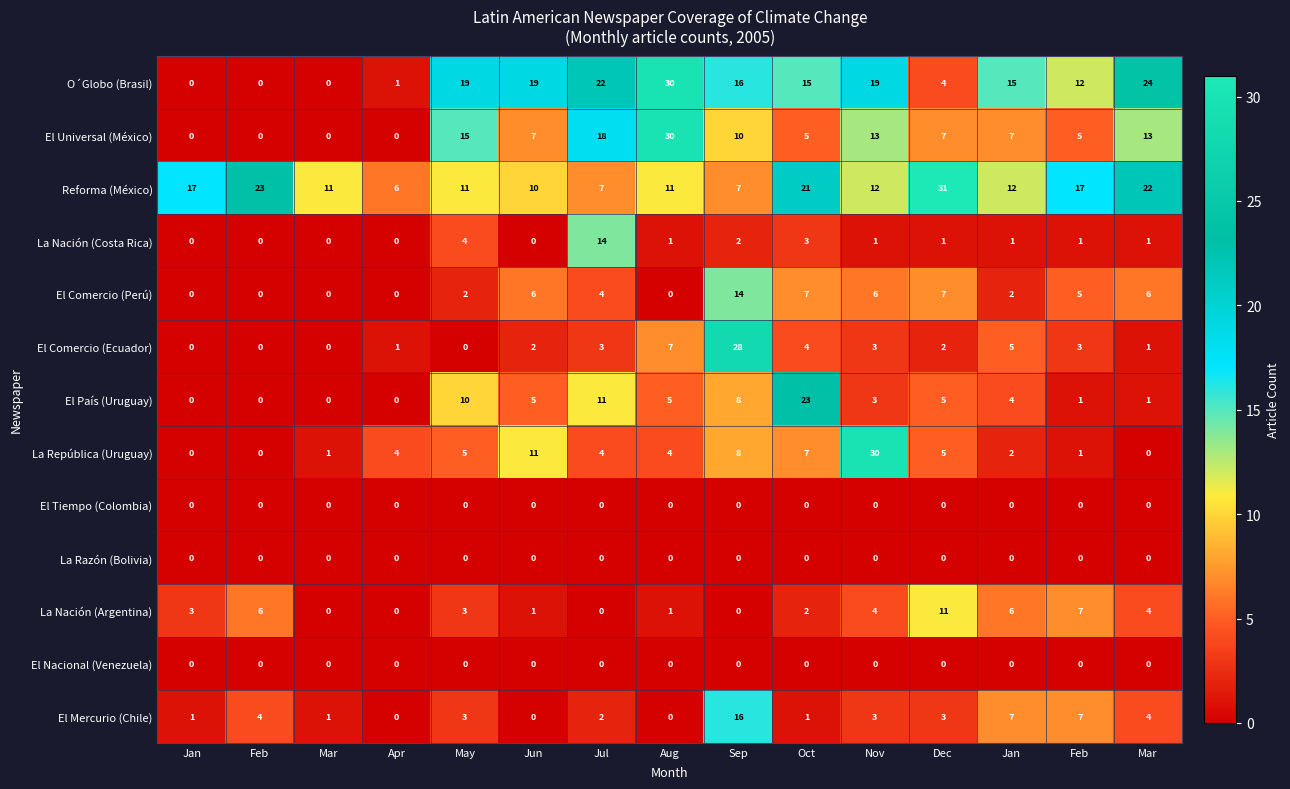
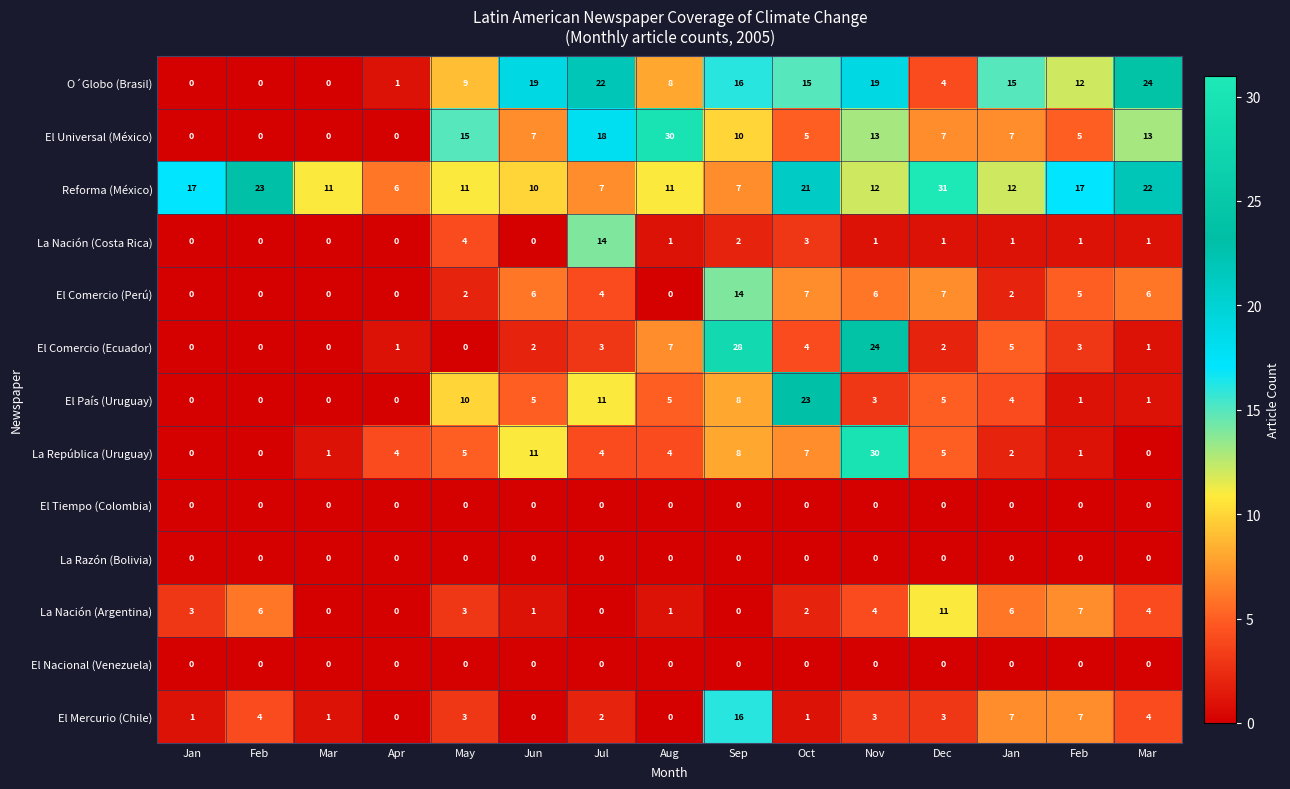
  {
    "O´Globo (Brasil)": {
      "Apr": 1,
-     "May": 19,
+     "May": 9,
      "Jun": 19,
      "Jul": 22,
-     "Aug": 30,
+     "Aug": 8,
      "Sep": 16,
      "Oct": 15,
      "Nov": 19,
      "Dec": 4
    },
    "El Universal (México)": {
      "Apr": 0,
      "May": 15,
      "Jun": 7,
      "Jul": 18,
      "Aug": 30,
      "Sep": 10,
      "Oct": 5,
      "Nov": 13,
      "Dec": 7
    },
    "Reforma (México)": {
      "Apr": 6,
      "May": 11,
      "Jun": 10,
      "Jul": 7,
      "Aug": 11,
      "Sep": 7,
      "Oct": 21,
      "Nov": 12,
      "Dec": 31
    },
    "La Nación (Costa Rica)": {
      "Apr": 0,
      "May": 4,
      "Jun": 0,
      "Jul": 14,
      "Aug": 1,
      "Sep": 2,
      "Oct": 3,
      "Nov": 1,
      "Dec": 1
    },
    "El Comercio (Perú)": {
      "Apr": 0,
      "May": 2,
      "Jun": 6,
      "Jul": 4,
      "Aug": 0,
      "Sep": 14,
      "Oct": 7,
      "Nov": 6,
      "Dec": 7
    },
    "El Comercio (Ecuador)": {
      "Apr": 1,
      "May": 0,
      "Jun": 2,
      "Jul": 3,
      "Aug": 7,
      "Sep": 28,
      "Oct": 4,
-     "Nov": 3,
+     "Nov": 24,
      "Dec": 2
    },
    "El País (Uruguay)": {
      "Apr": 0,
      "May": 10,
      "Jun": 5,
      "Jul": 11,
      "Aug": 5,
      "Sep": 8,
      "Oct": 23,
      "Nov": 3,
      "Dec": 5
    },
    "La República (Uruguay)": {
      "Apr": 4,
      "May": 5,
      "Jun": 11,
      "Jul": 4,
      "Aug": 4,
      "Sep": 8,
      "Oct": 7,
      "Nov": 30,
      "Dec": 5
    },
    "El Tiempo (Colombia)": {
      "Apr": 0,
      "May": 0,
      "Jun": 0,
      "Jul": 0,
      "Aug": 0,
      "Sep": 0,
      "Oct": 0,
      "Nov": 0,
      "Dec": 0
    },
    "La Razón (Bolivia)": {
      "Apr": 0,
      "May": 0,
      "Jun": 0,
      "Jul": 0,
      "Aug": 0,
      "Sep": 0,
      "Oct": 0,
      "Nov": 0,
      "Dec": 0
    },
    "La Nación (Argentina)": {
      "Apr": 0,
      "May": 3,
      "Jun": 1,
      "Jul": 0,
      "Aug": 1,
      "Sep": 0,
      "Oct": 2,
      "Nov": 4,
      "Dec": 11
    },
    "El Nacional (Venezuela)": {
      "Apr": 0,
      "May": 0,
      "Jun": 0,
      "Jul": 0,
      "Aug": 0,
      "Sep": 0,
      "Oct": 0,
      "Nov": 0,
      "Dec": 0
    },
    "El Mercurio (Chile)": {
      "Apr": 0,
      "May": 3,
      "Jun": 0,
      "Jul": 2,
      "Aug": 0,
      "Sep": 16,
      "Oct": 1,
      "Nov": 3,
      "Dec": 3
    }
  }
